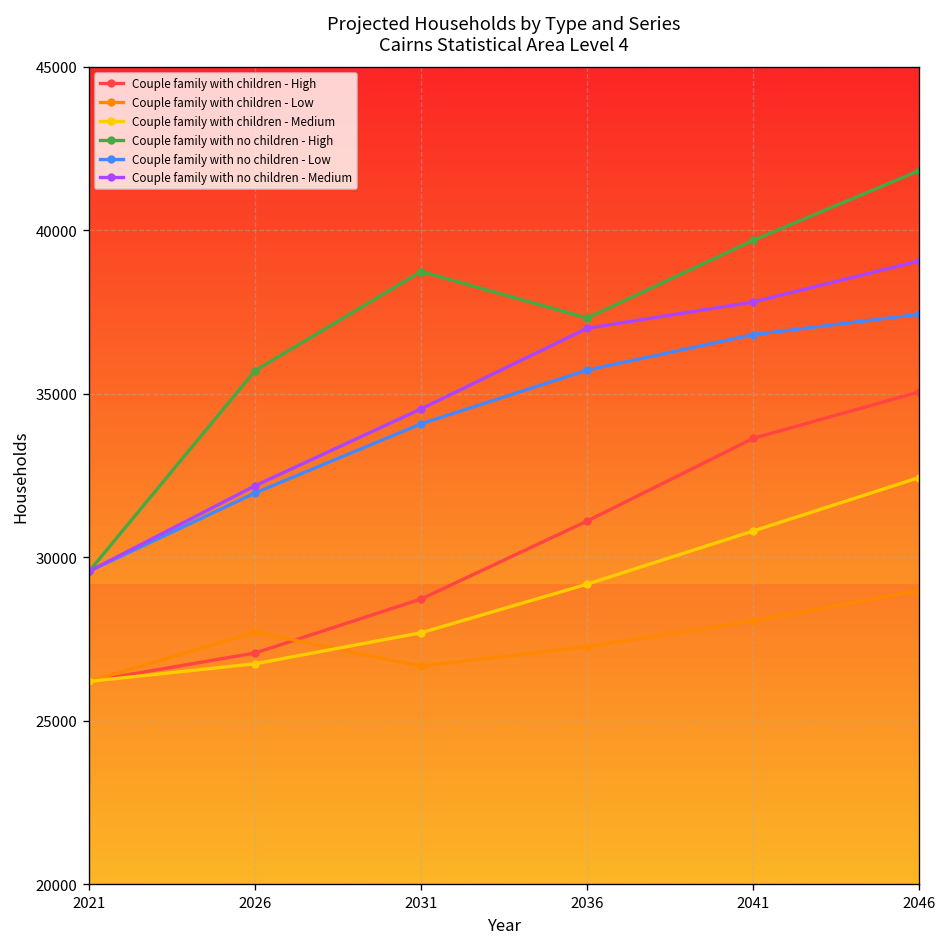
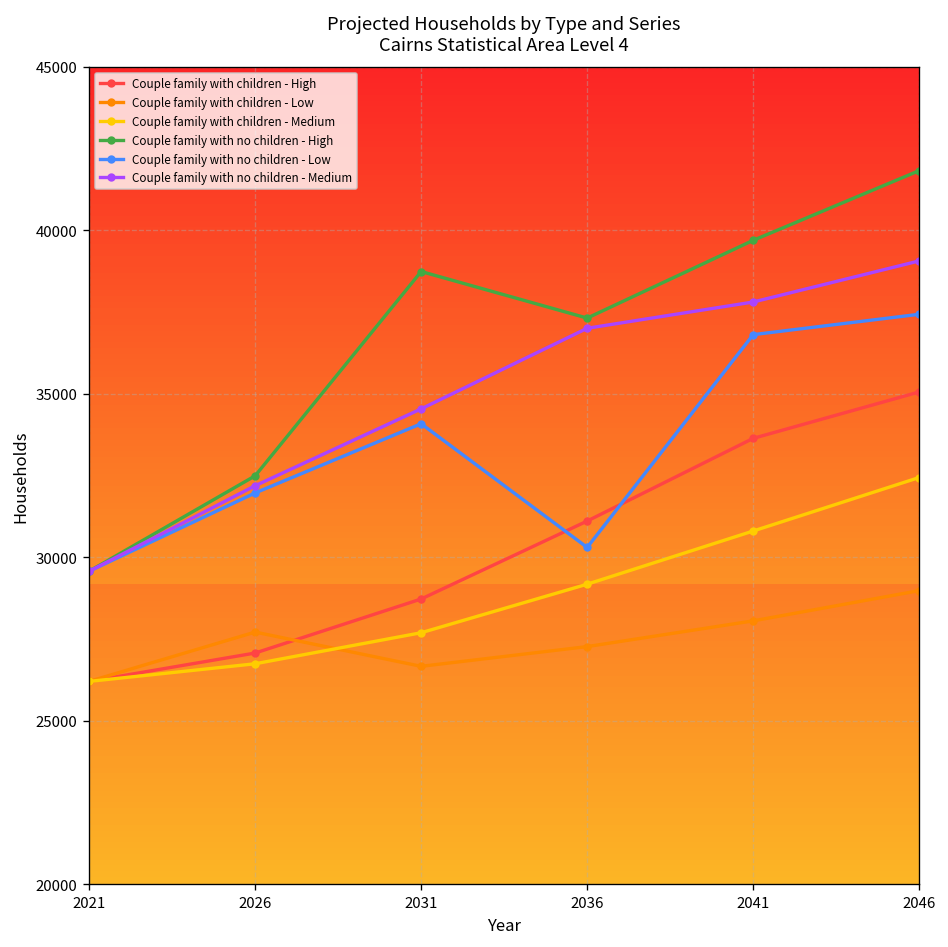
  {
    "Couple family with children - High": {
      "2026": 27100,
      "2031": 28700,
      "2036": 31100,
      "2041": 33600,
      "2046": 35100
    },
    "Couple family with children - Low": {
      "2026": 27700,
      "2031": 26700,
      "2036": 27300,
      "2041": 28100,
      "2046": 29000
    },
    "Couple family with children - Medium": {
      "2026": 26700,
      "2031": 27700,
      "2036": 29200,
      "2041": 30800,
      "2046": 32400
    },
    "Couple family with no children - High": {
-     "2026": 35700,
+     "2026": 32500,
      "2031": 38700,
      "2036": 37300,
      "2041": 39700,
      "2046": 41800
    },
    "Couple family with no children - Low": {
      "2026": 32000,
      "2031": 34100,
-     "2036": 35700,
+     "2036": 30300,
      "2041": 36800,
      "2046": 37400
    },
    "Couple family with no children - Medium": {
      "2026": 32200,
      "2031": 34500,
      "2036": 37000,
      "2041": 37800,
      "2046": 39100
    }
  }
